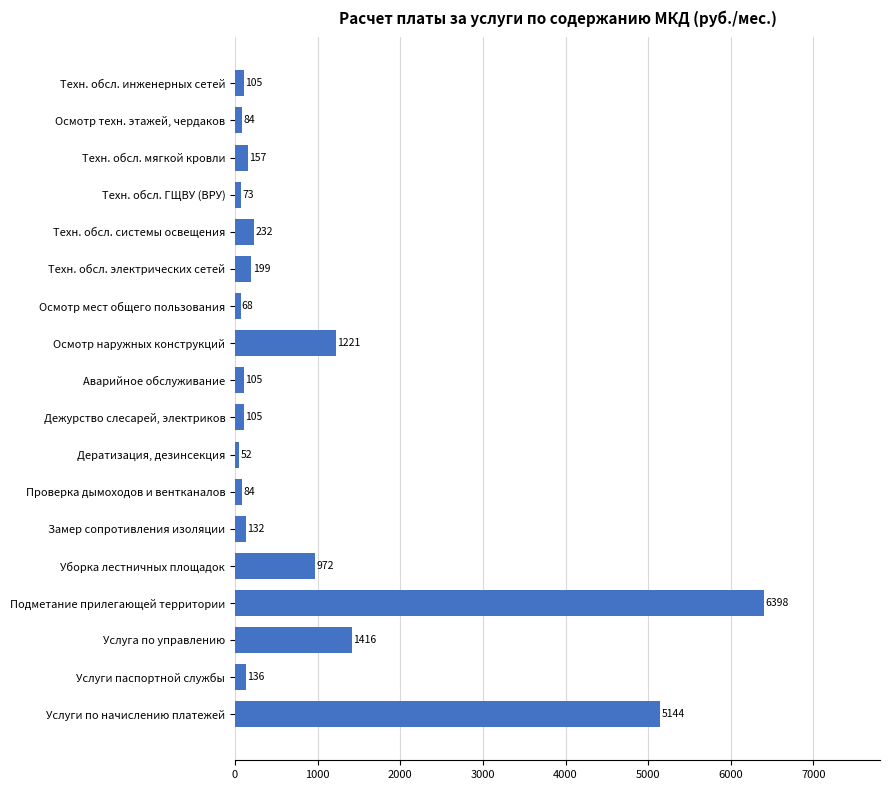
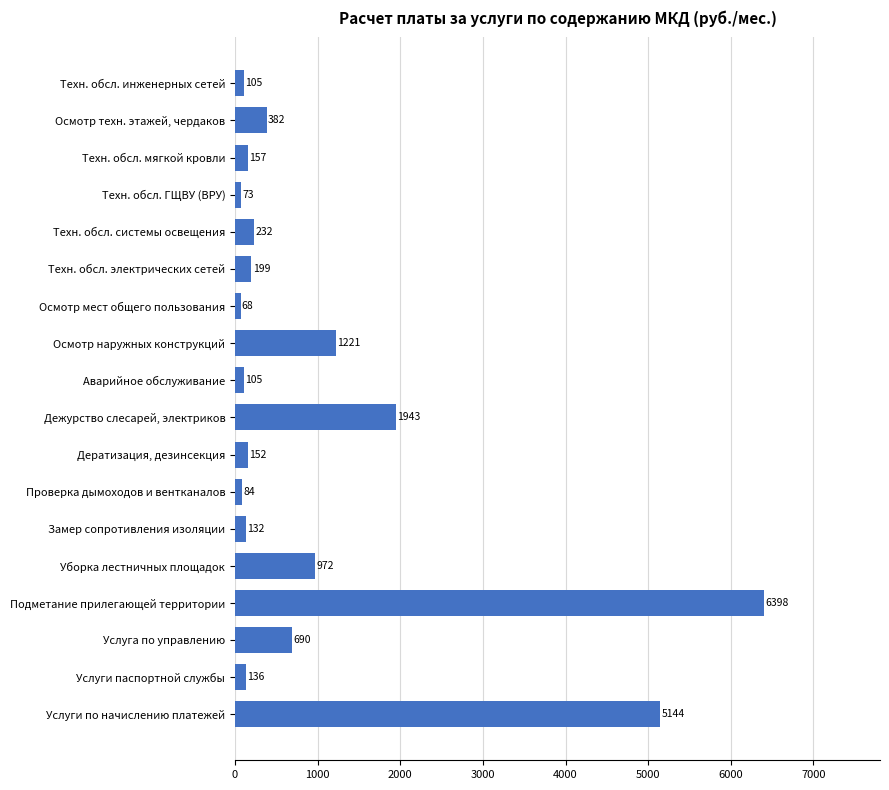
  {
    "Техн. обсл. инженерных сетей": 105,
-   "Осмотр техн. этажей, чердаков": 84,
+   "Осмотр техн. этажей, чердаков": 382,
    "Техн. обсл. мягкой кровли": 157,
    "Техн. обсл. ГЩВУ (ВРУ)": 73,
    "Техн. обсл. системы освещения": 232,
    "Техн. обсл. электрических сетей": 199,
    "Осмотр мест общего пользования": 68,
    "Осмотр наружных конструкций": 1221,
    "Аварийное обслуживание": 105,
-   "Дежурство слесарей, электриков": 105,
-   "Дератизация, дезинсекция": 52,
+   "Дежурство слесарей, электриков": 1943,
+   "Дератизация, дезинсекция": 152,
    "Проверка дымоходов и вентканалов": 84,
    "Замер сопротивления изоляции": 132,
    "Уборка лестничных площадок": 972,
    "Подметание прилегающей территории": 6398,
-   "Услуга по управлению": 1416,
+   "Услуга по управлению": 690,
    "Услуги паспортной службы": 136,
    "Услуги по начислению платежей": 5144
  }
